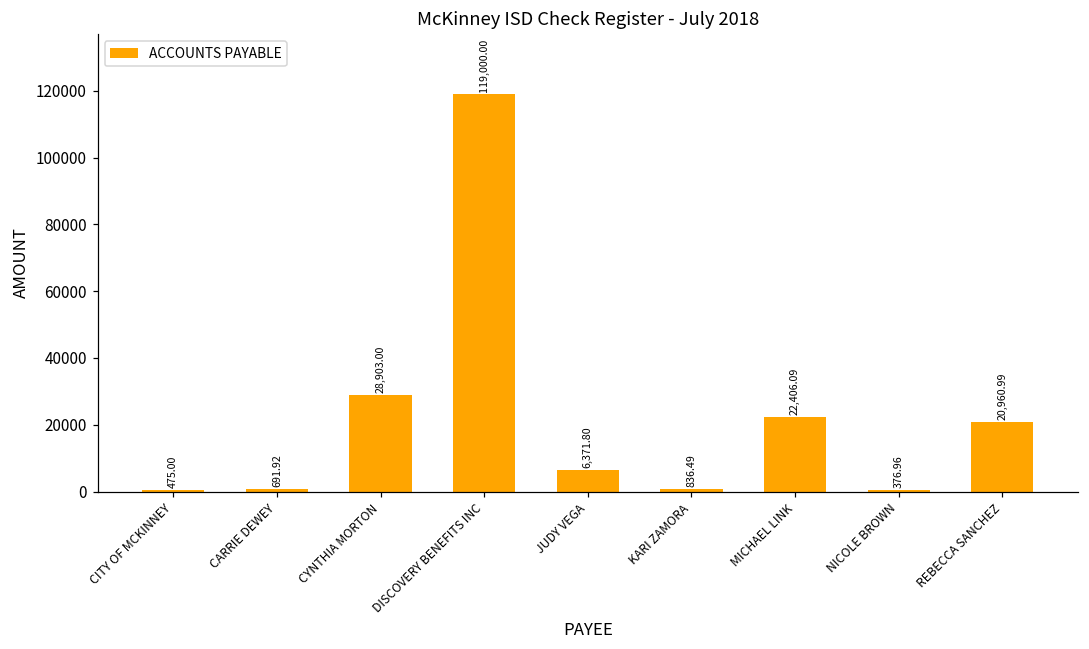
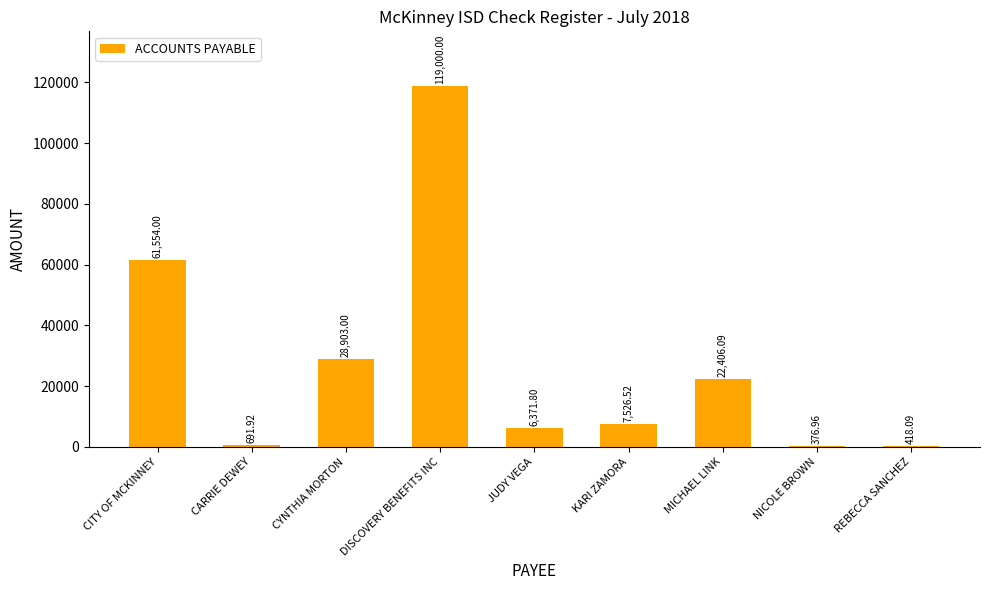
  {
-   "CITY OF MCKINNEY": "475.00",
+   "CITY OF MCKINNEY": "61,554.00",
    "CARRIE DEWEY": "691.92",
    "CYNTHIA MORTON": "28,903.00",
    "DISCOVERY BENEFITS INC": "119,000.00",
    "JUDY VEGA": "6,371.80",
-   "KARI ZAMORA": "836.49",
+   "KARI ZAMORA": "7,526.52",
    "MICHAEL LINK": "22,406.09",
    "NICOLE BROWN": "376.96",
-   "REBECCA SANCHEZ": "20,960.99"
+   "REBECCA SANCHEZ": "418.09"
  }
